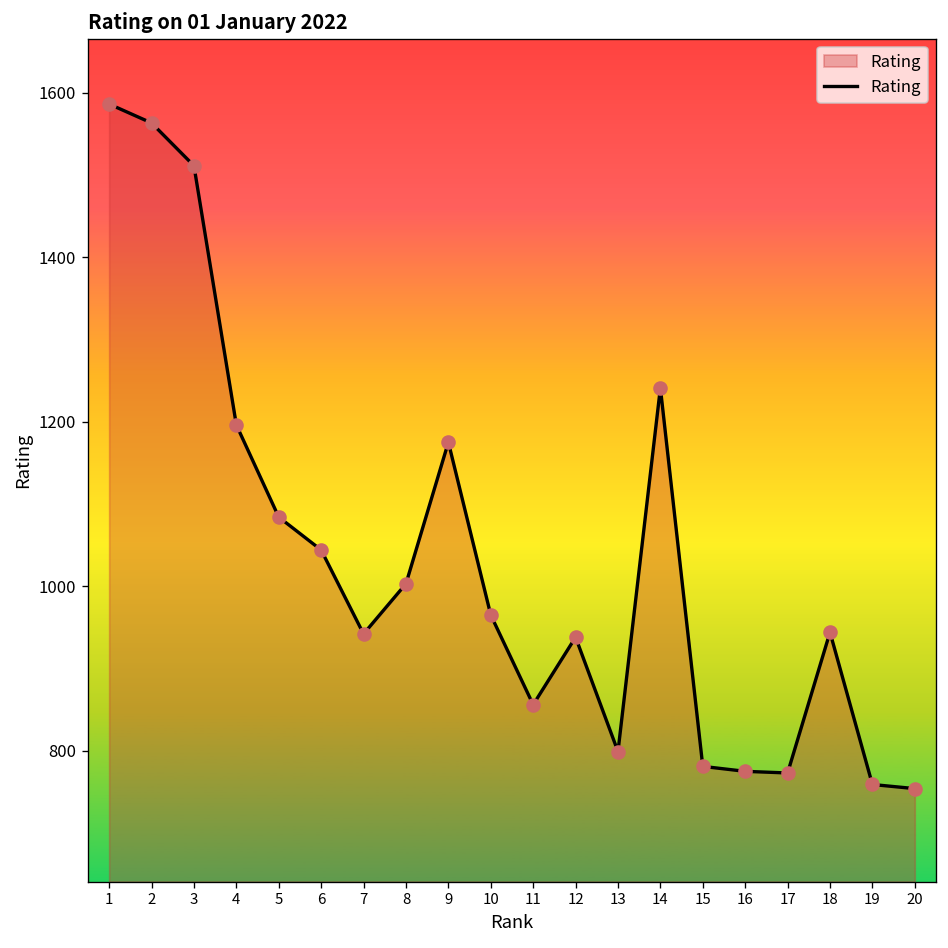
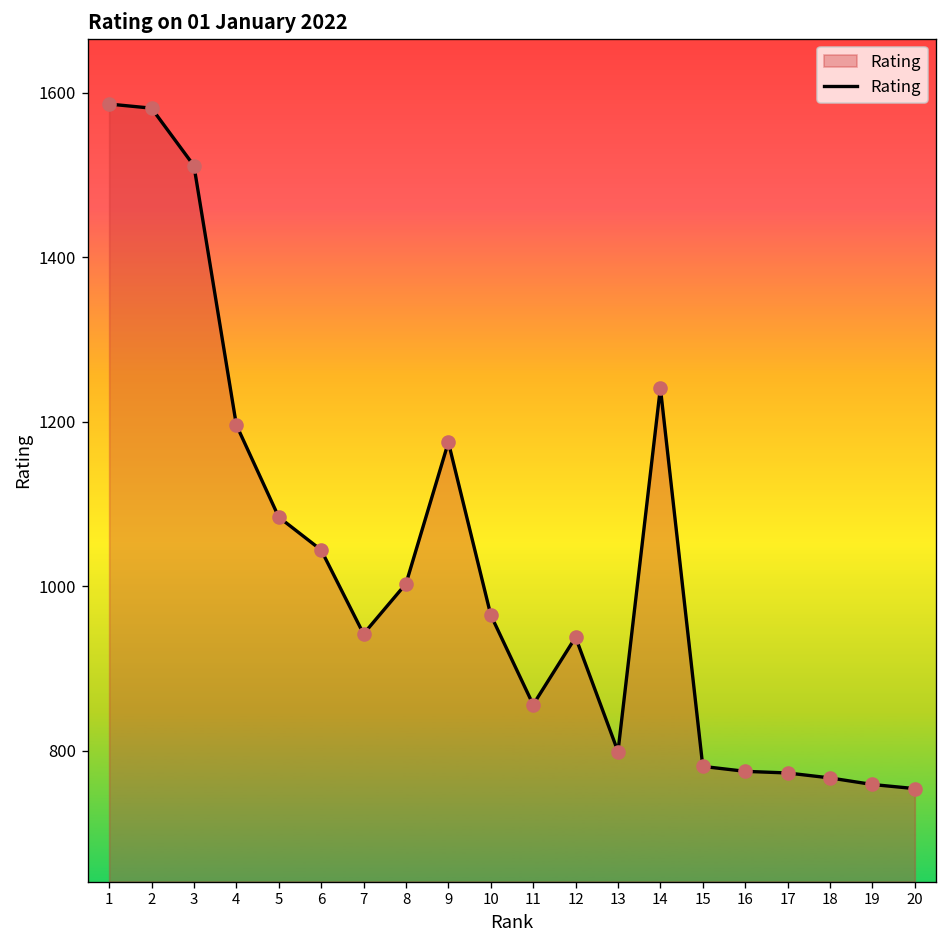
  {
    "1": 1590,
-   "2": 1560,
+   "2": 1580,
    "3": 1510,
    "4": 1200,
    "5": 1080,
    "6": 1040,
    "7": 940,
    "8": 1000,
    "9": 1180,
    "10": 970,
    "11": 860,
    "12": 940,
    "13": 800,
    "14": 1240,
    "15": 780,
    "16": 780,
    "17": 770,
-   "18": 940,
+   "18": 770,
    "19": 760,
    "20": 750
  }
